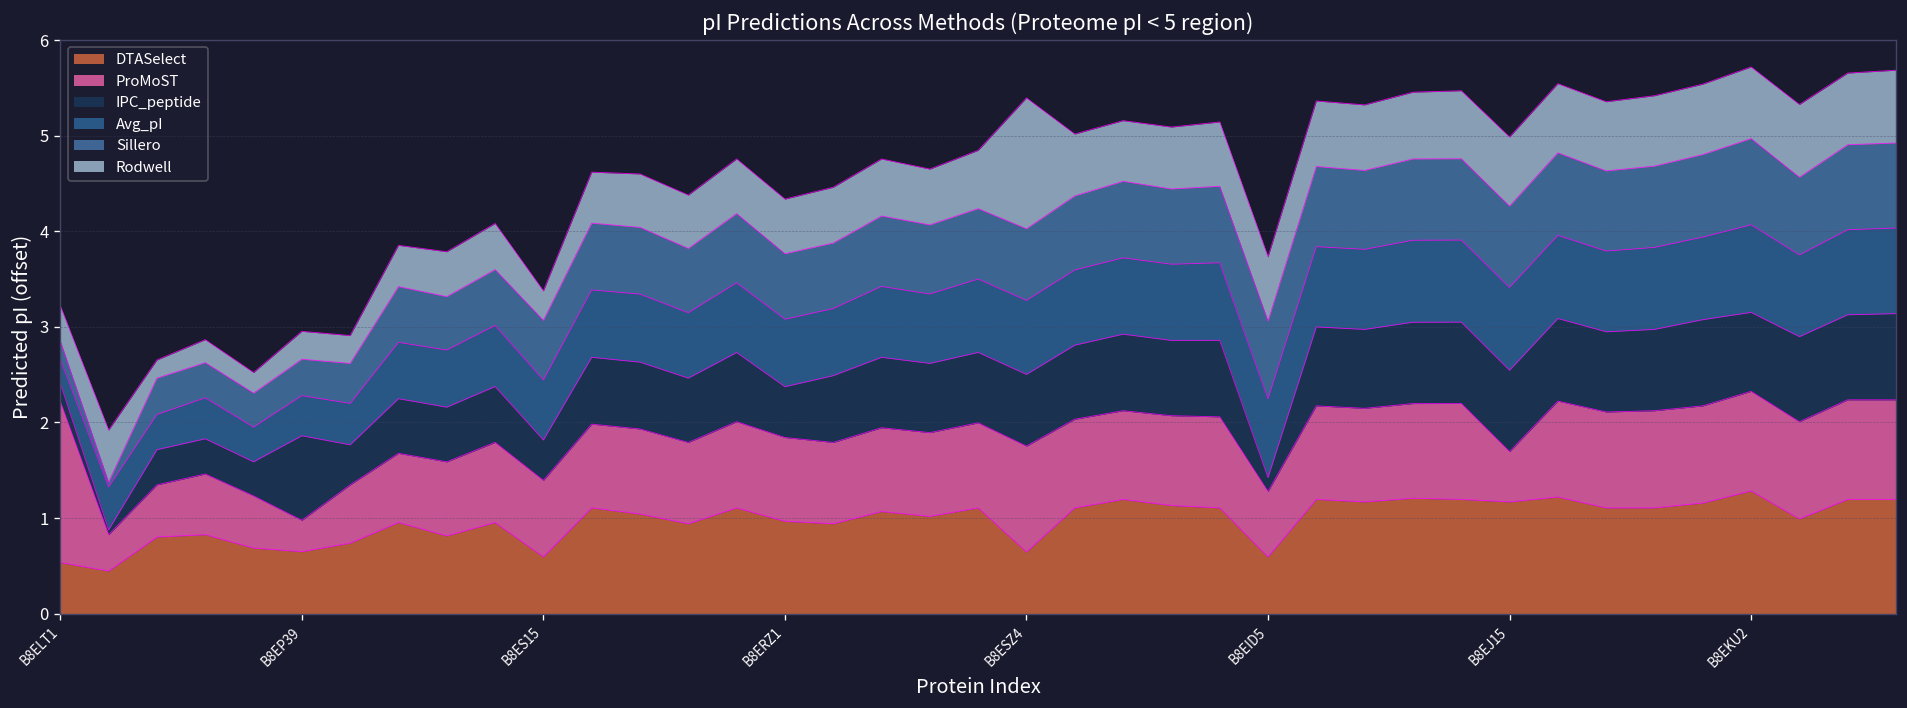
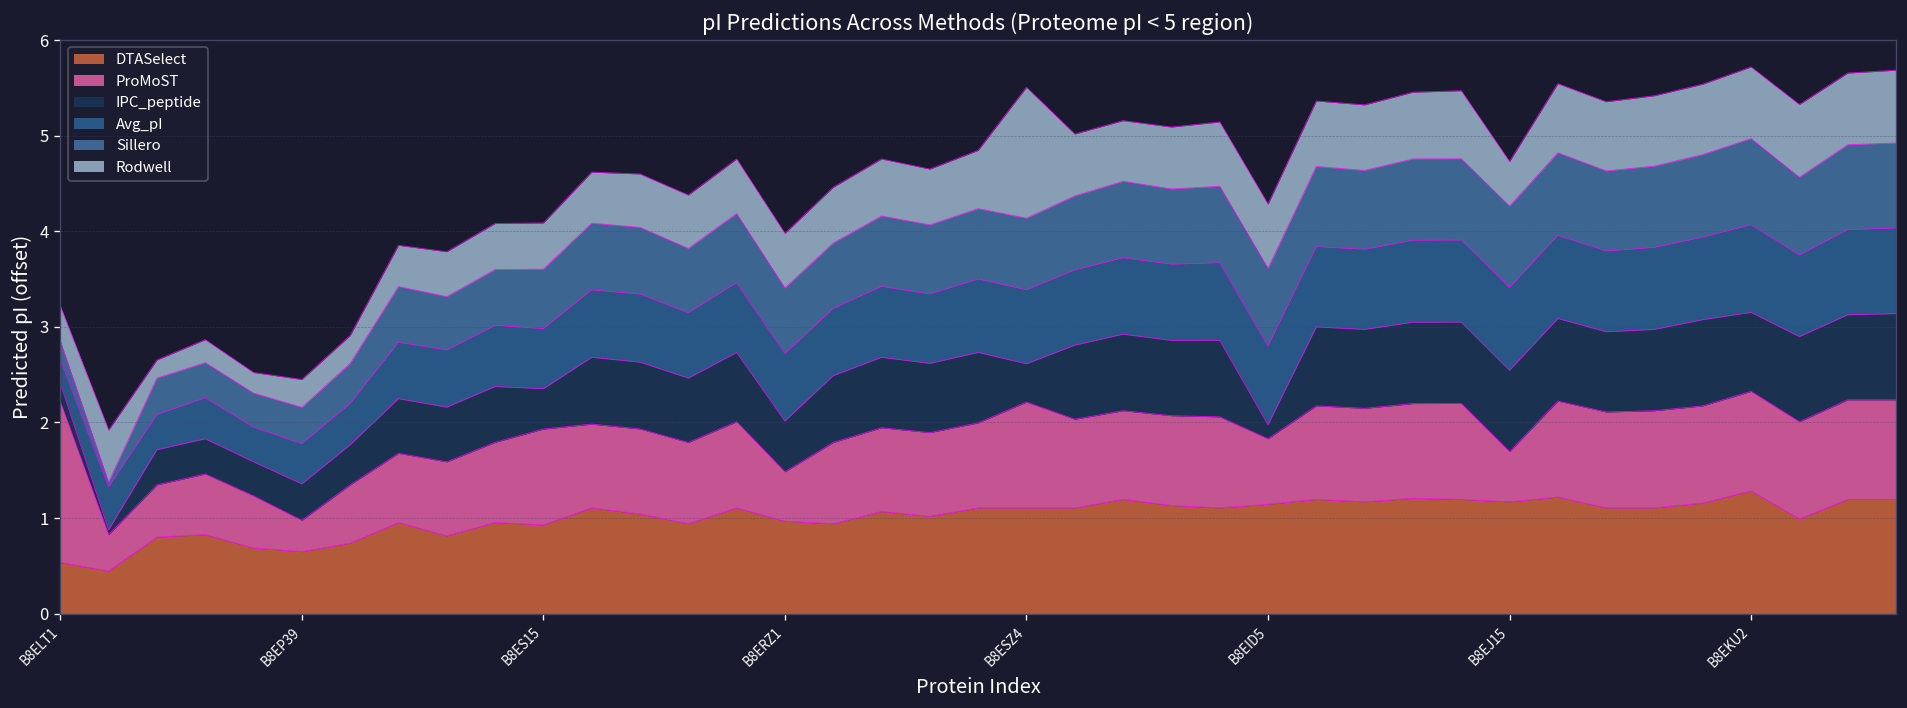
  {
    "DTASelect": {
      "B8ELT1": 0.5,
      "B8EP39": 0.6,
-     "B8ES15": 0.6,
+     "B8ES15": 0.9,
      "B8ERZ1": 1.0,
-     "B8ESZ4": 0.6,
-     "B8EID5": 0.6,
+     "B8ESZ4": 1.1,
+     "B8EID5": 1.1,
      "B8EJ15": 1.2,
      "B8EKU2": 1.3
    },
    "ProMoST": {
      "B8ELT1": 1.7,
      "B8EP39": 0.3,
-     "B8ES15": 0.8,
-     "B8ERZ1": 0.9,
+     "B8ES15": 1.0,
+     "B8ERZ1": 0.5,
      "B8ESZ4": 1.1,
      "B8EID5": 0.7,
      "B8EJ15": 0.5,
      "B8EKU2": 1.0
    },
    "IPC_peptide": {
      "B8ELT1": 0.2,
-     "B8EP39": 0.9,
+     "B8EP39": 0.4,
      "B8ES15": 0.4,
      "B8ERZ1": 0.5,
-     "B8ESZ4": 0.8,
+     "B8ESZ4": 0.4,
      "B8EID5": 0.1,
      "B8EJ15": 0.9,
      "B8EKU2": 0.8
    },
    "Rodwell": {
      "B8ELT1": 0.4,
      "B8EP39": 0.3,
-     "B8ES15": 0.3,
+     "B8ES15": 0.5,
      "B8ERZ1": 0.6,
      "B8ESZ4": 1.4,
      "B8EID5": 0.7,
-     "B8EJ15": 0.7,
+     "B8EJ15": 0.5,
      "B8EKU2": 0.8
    }
  }
